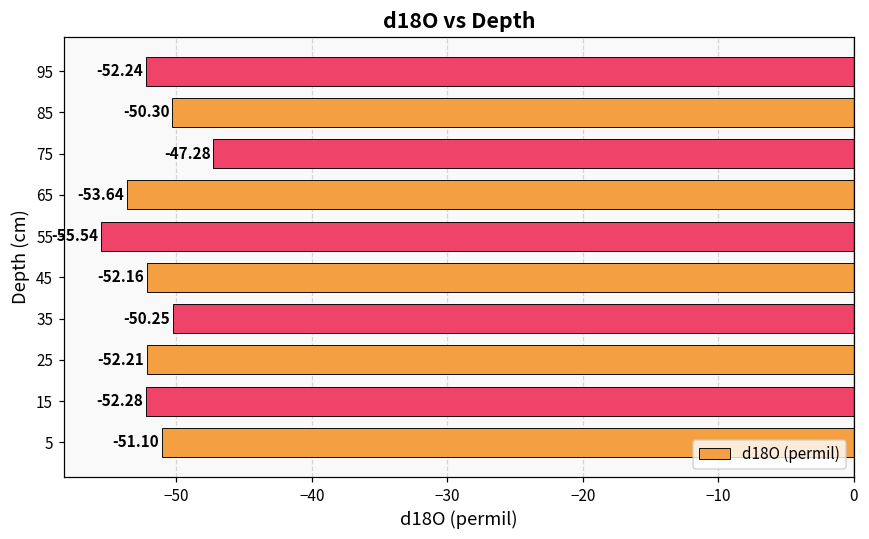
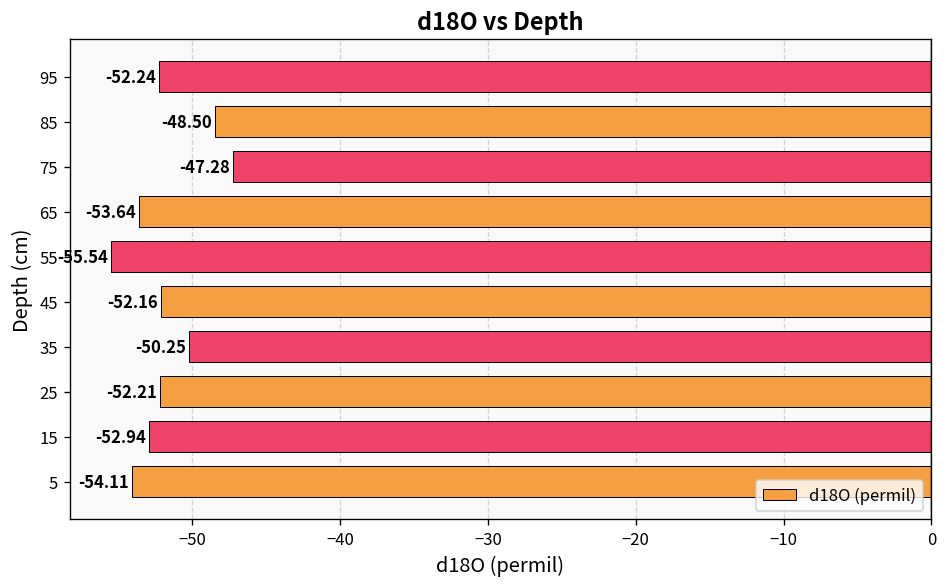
  {
    "95": -52.24,
-   "85": -50.30,
+   "85": -48.50,
    "75": -47.28,
    "65": -53.64,
    "55": -55.54,
    "45": -52.16,
    "35": -50.25,
    "25": -52.21,
-   "15": -52.28,
-   "5": -51.10
+   "15": -52.94,
+   "5": -54.11
  }
